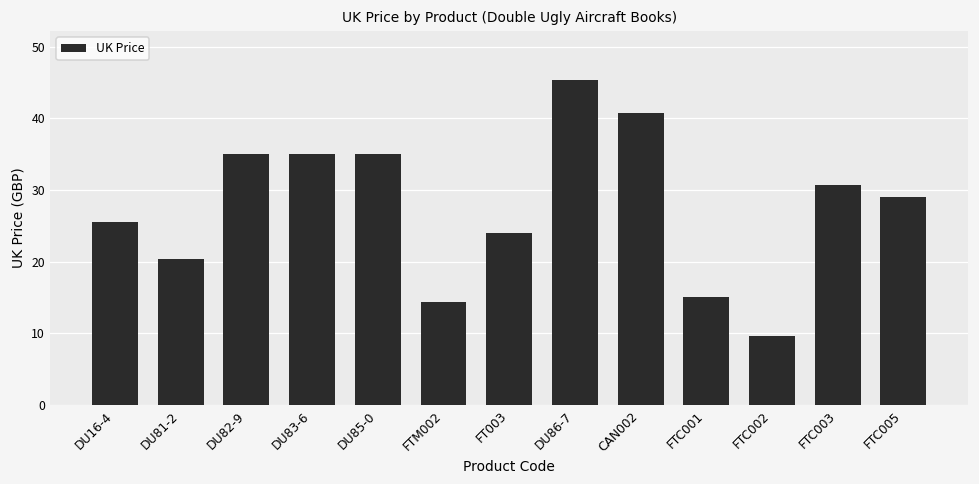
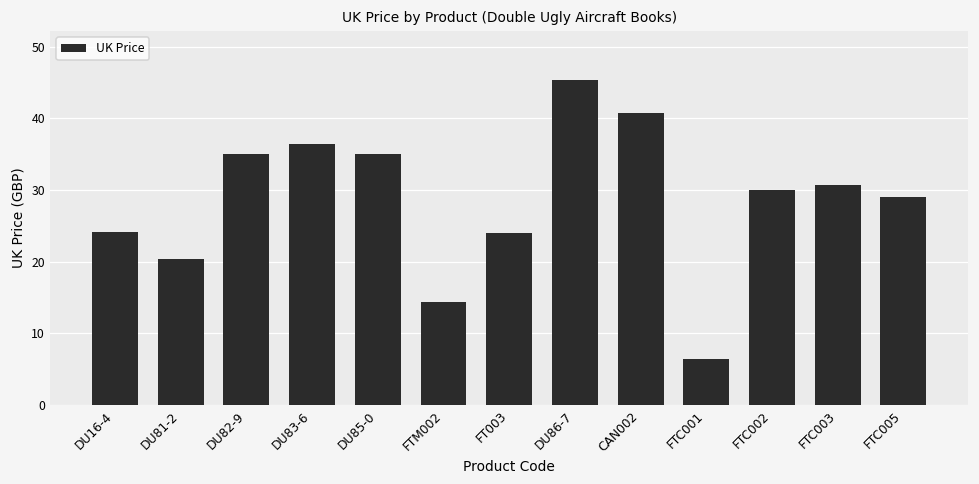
  {
-   "DU16-4": 26,
+   "DU16-4": 24,
    "DU81-2": 20,
    "DU82-9": 35,
-   "DU83-6": 35,
+   "DU83-6": 36,
    "DU85-0": 35,
    "FTM002": 14,
    "FT003": 24,
    "DU86-7": 45,
    "CAN002": 41,
-   "FTC001": 15,
-   "FTC002": 10,
+   "FTC001": 6,
+   "FTC002": 30,
    "FTC003": 31,
    "FTC005": 29
  }
